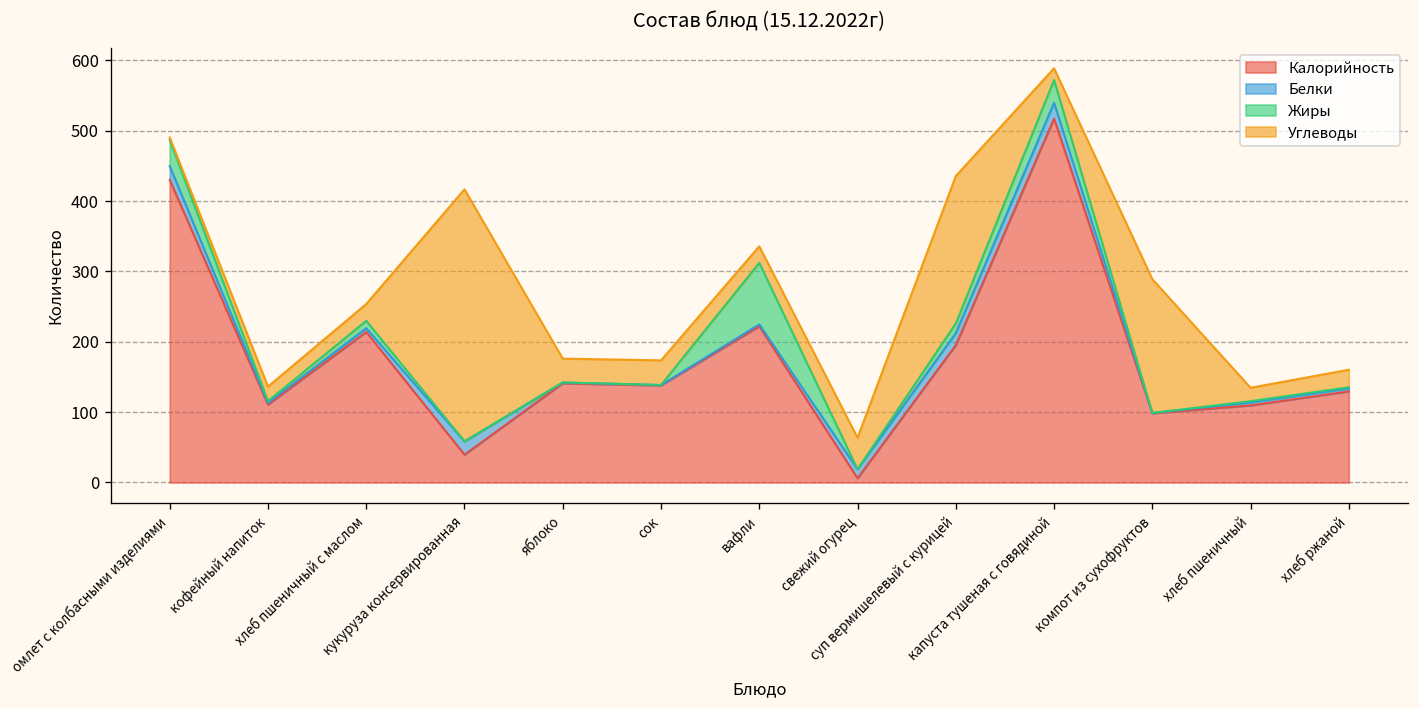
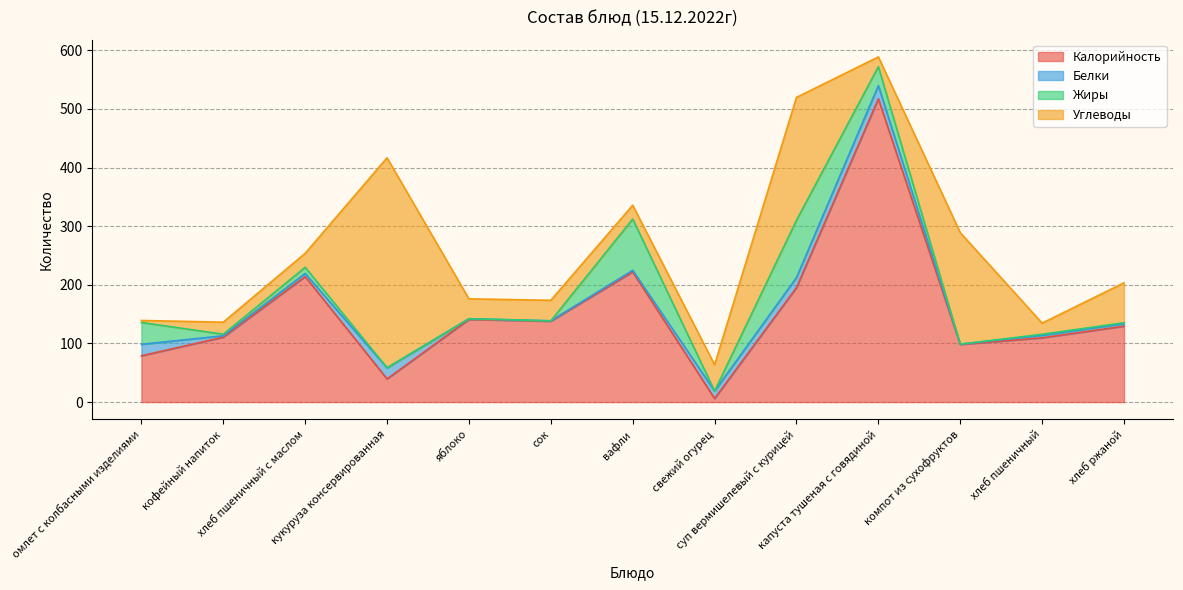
  {
    "Калорийность": {
-     "омлет с колбасными изделиями": 430,
+     "омлет с колбасными изделиями": 80,
      "хлеб пшеничный с маслом": 210,
      "кукуруза консервированная": 40,
      "свежий огурец": 10,
      "суп вермишелевый с курицей": 200,
      "капуста тушеная с говядиной": 520
    },
    "Белки": {
      "омлет с колбасными изделиями": 20,
      "хлеб пшеничный с маслом": 10,
      "суп вермишелевый с курицей": 20,
      "капуста тушеная с говядиной": 20
    },
    "Жиры": {
      "хлеб пшеничный с маслом": 10,
      "вафли": 90,
-     "суп вермишелевый с курицей": 10,
+     "суп вермишелевый с курицей": 100,
      "капуста тушеная с говядиной": 30
    },
    "Углеводы": {
      "кофейный напиток": 20,
      "хлеб пшеничный с маслом": 20,
      "кукуруза консервированная": 360,
      "яблоко": 30,
      "сок": 40,
      "вафли": 20,
      "свежий огурец": 40,
      "суп вермишелевый с курицей": 210,
      "капуста тушеная с говядиной": 20,
      "компот из сухофруктов": 190,
      "хлеб пшеничный": 20,
-     "хлеб ржаной": 20
+     "хлеб ржаной": 70
    }
  }
